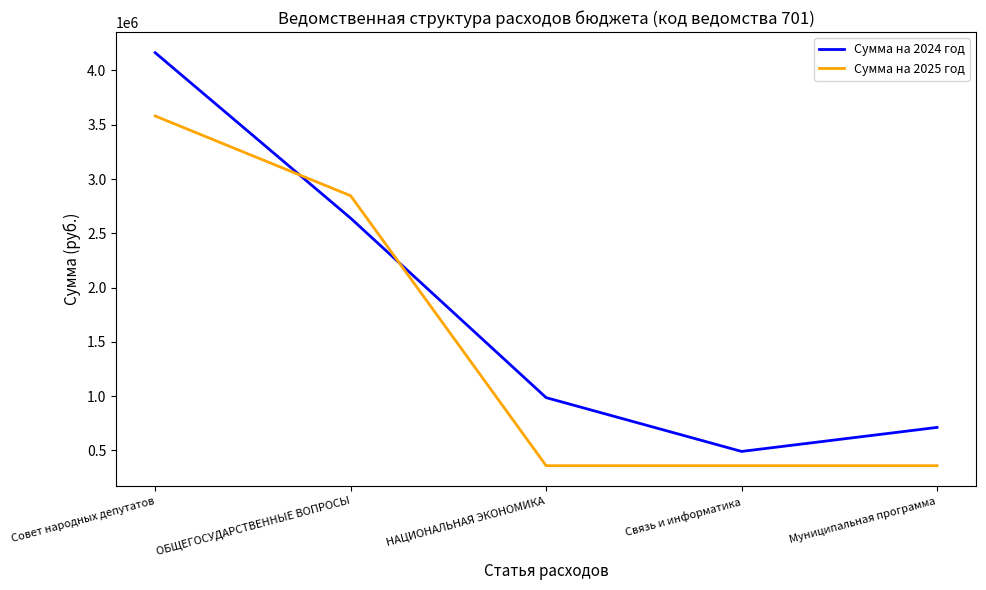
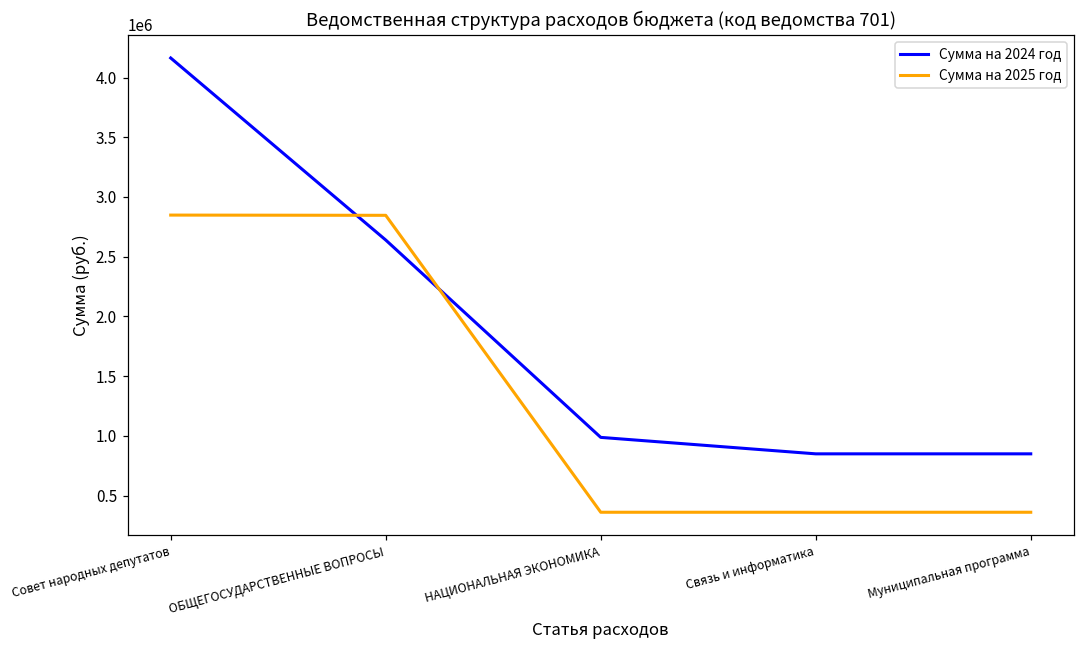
  {
    "Сумма на 2024 год": {
      "Совет народных депутатов": 4160000,
      "ОБЩЕГОСУДАРСТВЕННЫЕ ВОПРОСЫ": 2640000,
      "НАЦИОНАЛЬНАЯ ЭКОНОМИКА": 990000,
-     "Связь и информатика": 490000,
-     "Муниципальная программа": 710000
+     "Связь и информатика": 850000,
+     "Муниципальная программа": 850000
    },
    "Сумма на 2025 год": {
-     "Совет народных депутатов": 3580000,
+     "Совет народных депутатов": 2850000,
      "ОБЩЕГОСУДАРСТВЕННЫЕ ВОПРОСЫ": 2850000,
      "НАЦИОНАЛЬНАЯ ЭКОНОМИКА": 360000,
      "Связь и информатика": 360000,
      "Муниципальная программа": 360000
    }
  }
